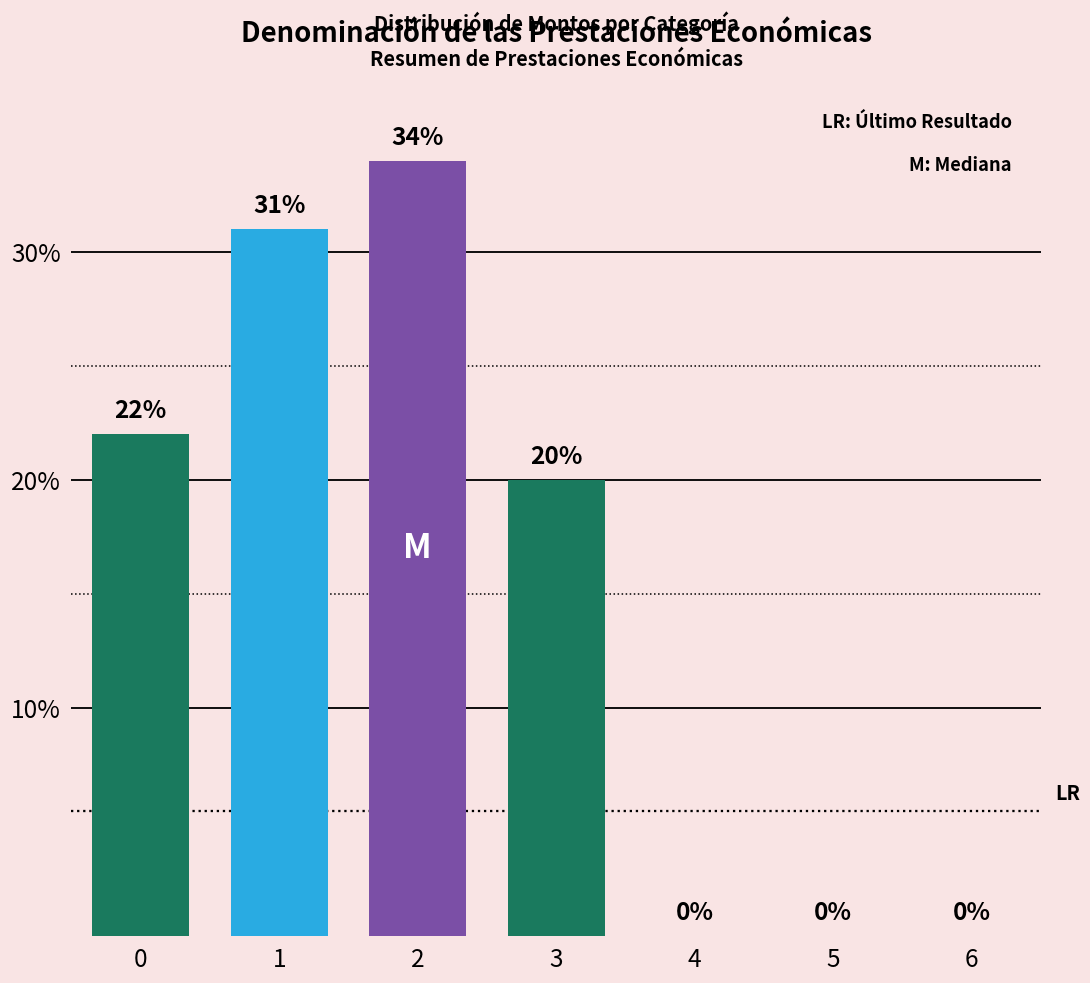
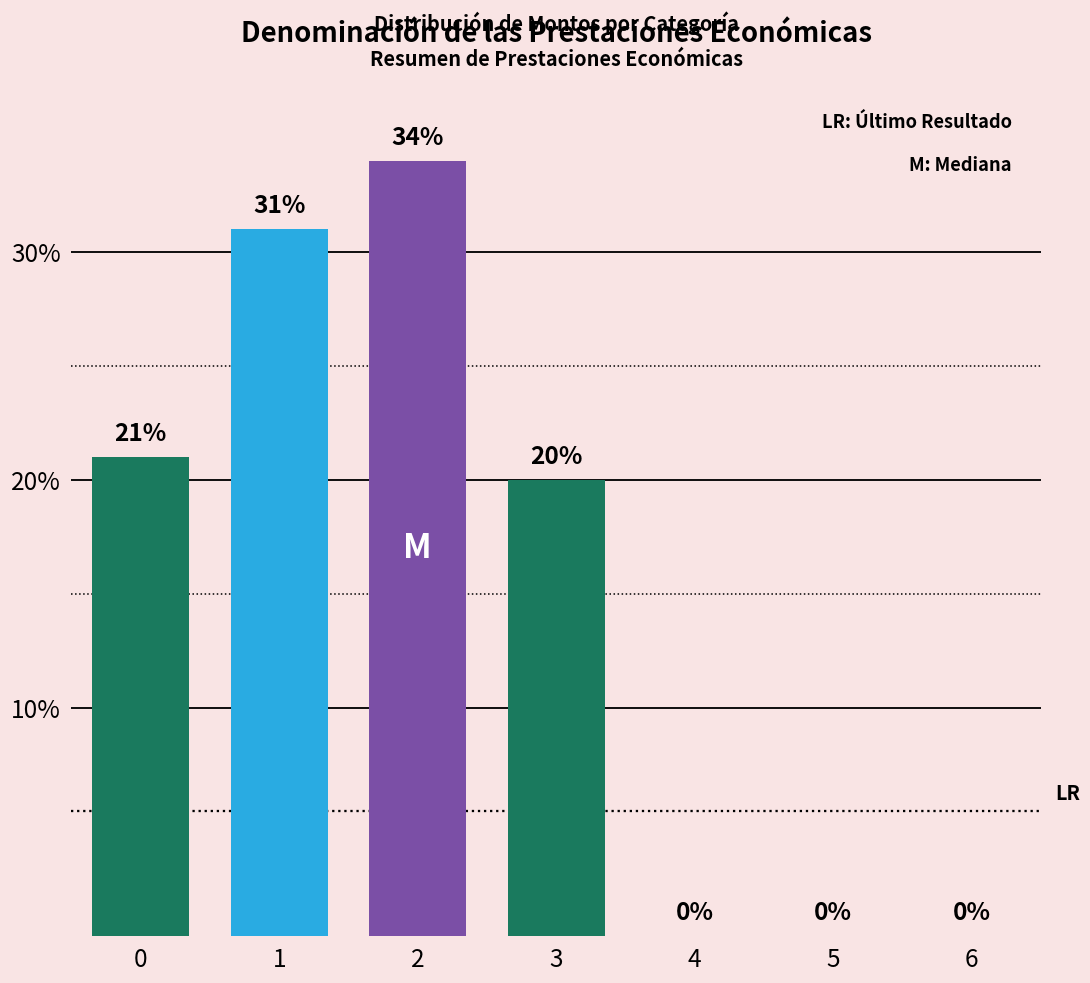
  {
-   "0": "22%",
+   "0": "21%",
    "1": "31%",
    "2": "34%",
    "3": "20%",
    "4": "0%",
    "5": "0%",
    "6": "0%"
  }
